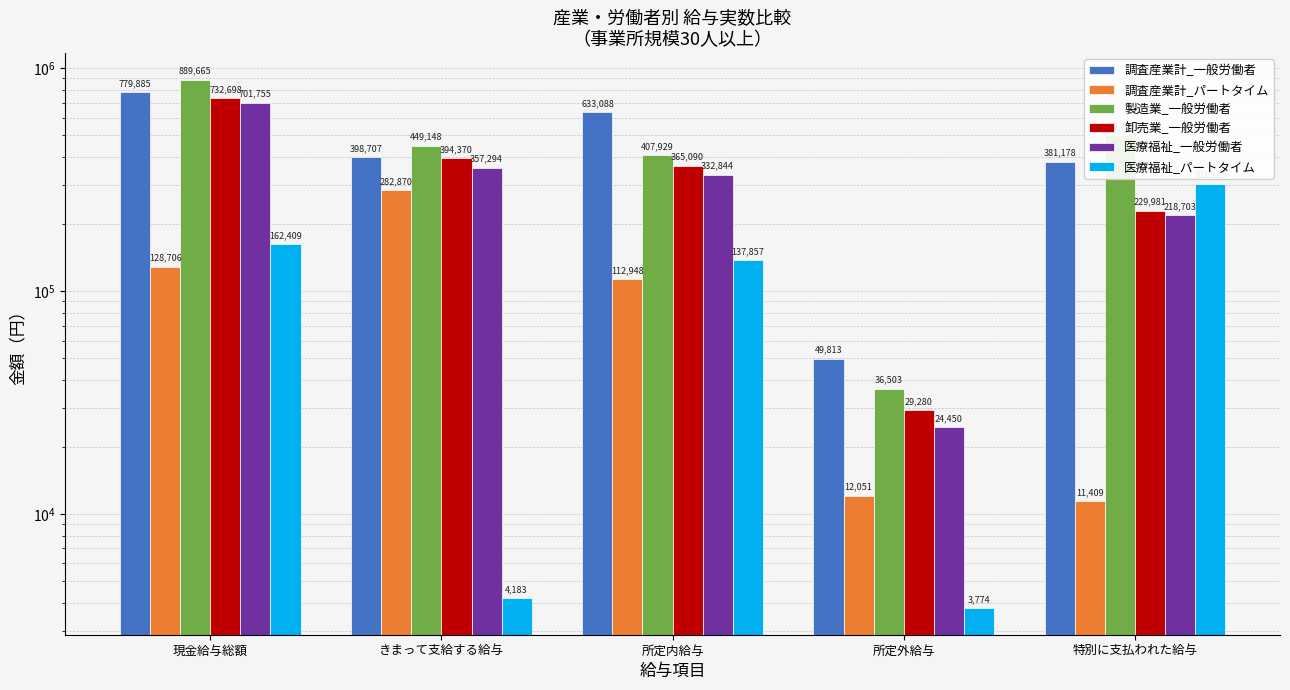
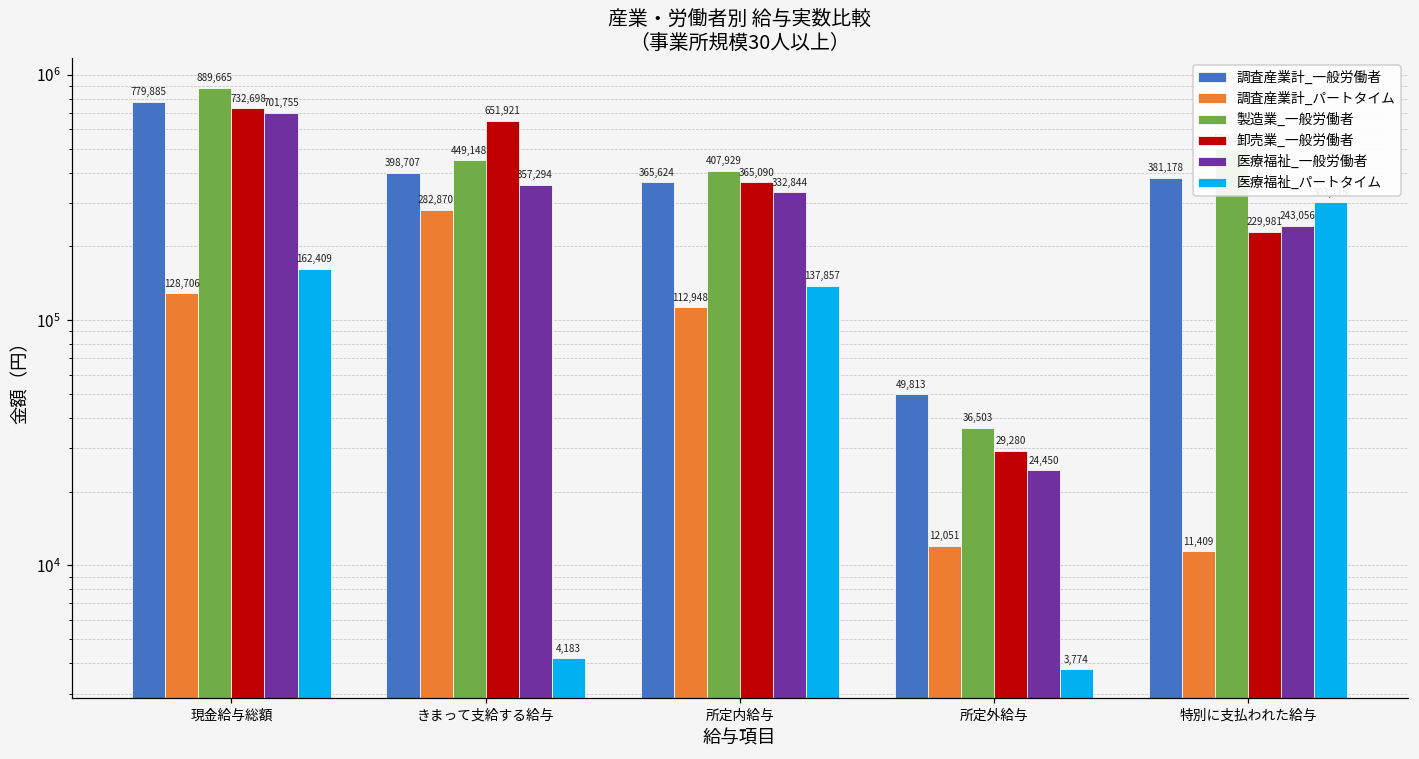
  {
    "調査産業計_一般労働者": {
      "現金給与総額": "779,885",
      "きまって支給する給与": "398,707",
-     "所定内給与": "633,088",
+     "所定内給与": "365,624",
      "所定外給与": "49,813",
      "特別に支払われた給与": "381,178"
    },
    "調査産業計_パートタイム": {
      "現金給与総額": "128,706",
      "きまって支給する給与": "282,870",
      "所定内給与": "112,948",
      "所定外給与": "12,051",
      "特別に支払われた給与": "11,409"
    },
    "製造業_一般労働者": {
      "現金給与総額": "889,665",
      "きまって支給する給与": "449,148",
      "所定内給与": "407,929",
      "所定外給与": "36,503"
    },
    "卸売業_一般労働者": {
      "現金給与総額": "732,698",
-     "きまって支給する給与": "394,370",
+     "きまって支給する給与": "651,921",
      "所定内給与": "365,090",
      "所定外給与": "29,280",
      "特別に支払われた給与": "229,981"
    },
    "医療福祉_一般労働者": {
      "現金給与総額": "701,755",
      "きまって支給する給与": "357,294",
      "所定内給与": "332,844",
      "所定外給与": "24,450",
-     "特別に支払われた給与": "218,703"
+     "特別に支払われた給与": "243,056"
    },
    "医療福祉_パートタイム": {
      "現金給与総額": "162,409",
      "きまって支給する給与": "4,183",
      "所定内給与": "137,857",
      "所定外給与": "3,774"
    }
  }
